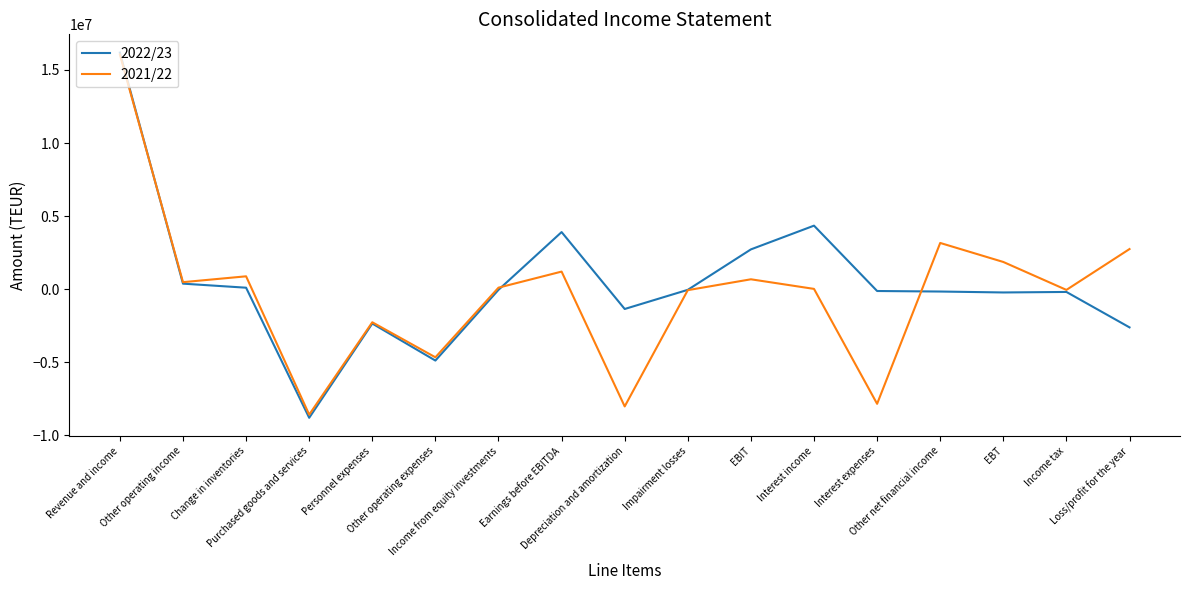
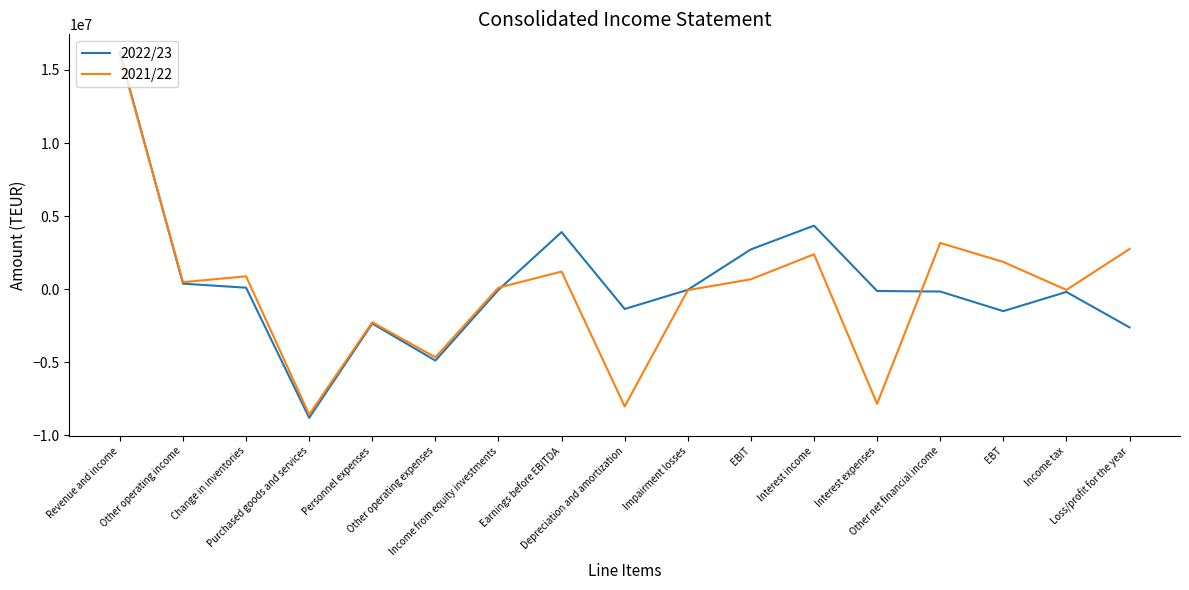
  {
    "2022/23": {
      "Change in inventories": 100000,
      "Purchased goods and services": -8800000,
      "Other operating expenses": -4900000,
      "Earnings before EBITDA": 3900000,
      "Depreciation and amortization": -1400000,
      "EBIT": 2700000,
      "Interest income": 4300000,
      "Interest expenses": -100000,
      "Other net financial income": -200000,
-     "EBT": -200000,
+     "EBT": -1500000,
      "Loss/profit for the year": -2600000
    },
    "2021/22": {
      "Change in inventories": 900000,
      "Purchased goods and services": -8600000,
      "Other operating expenses": -4700000,
      "Earnings before EBITDA": 1200000,
      "Depreciation and amortization": -8000000,
      "EBIT": 700000,
-     "Interest income": 0,
+     "Interest income": 2400000,
      "Interest expenses": -7800000,
      "Other net financial income": 3200000,
      "EBT": 1900000,
      "Loss/profit for the year": 2700000
    }
  }
